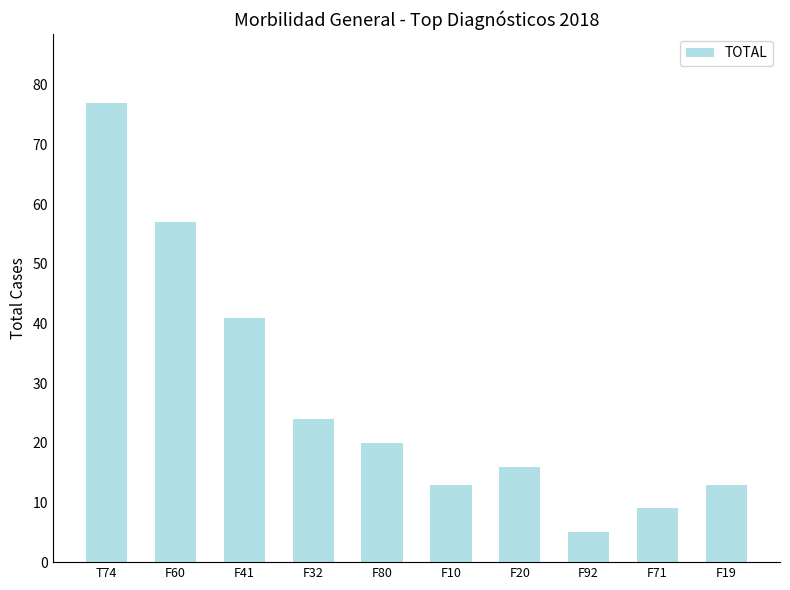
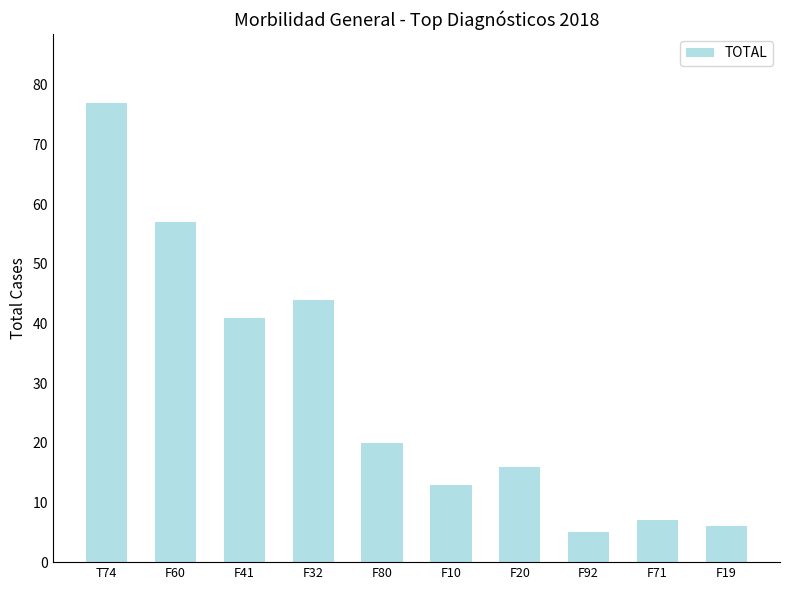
  {
    "T74": 77,
    "F60": 57,
    "F41": 41,
-   "F32": 24,
+   "F32": 44,
    "F80": 20,
    "F10": 13,
    "F20": 16,
    "F92": 5,
-   "F71": 9,
-   "F19": 13
+   "F71": 7,
+   "F19": 6
  }
